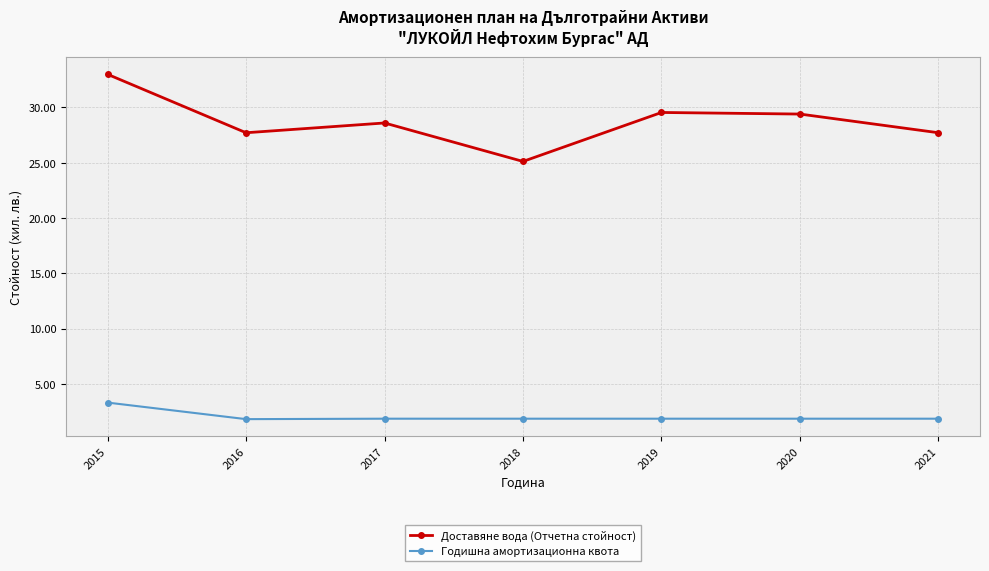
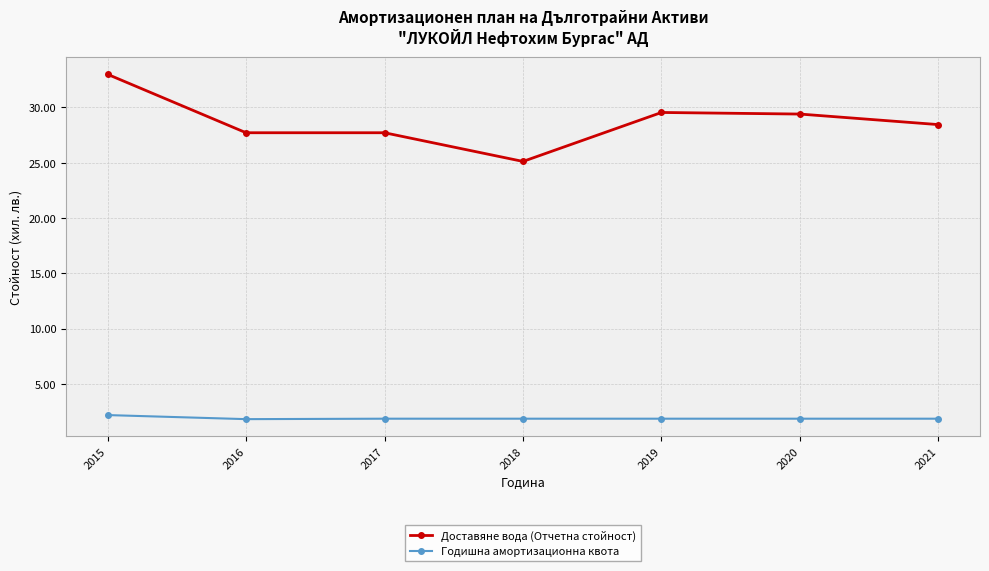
  {
    "Доставяне вода (Отчетна стойност)": {
      "2015": 33.0,
      "2016": 27.7,
-     "2017": 28.6,
+     "2017": 27.7,
      "2018": 25.1,
      "2019": 29.6,
      "2020": 29.4,
-     "2021": 27.7
+     "2021": 28.5
    },
    "Годишна амортизационна квота": {
-     "2015": 3.3,
+     "2015": 2.2,
      "2016": 1.8,
      "2017": 1.9,
      "2018": 1.9,
      "2019": 1.9,
      "2020": 1.9,
      "2021": 1.9
    }
  }
